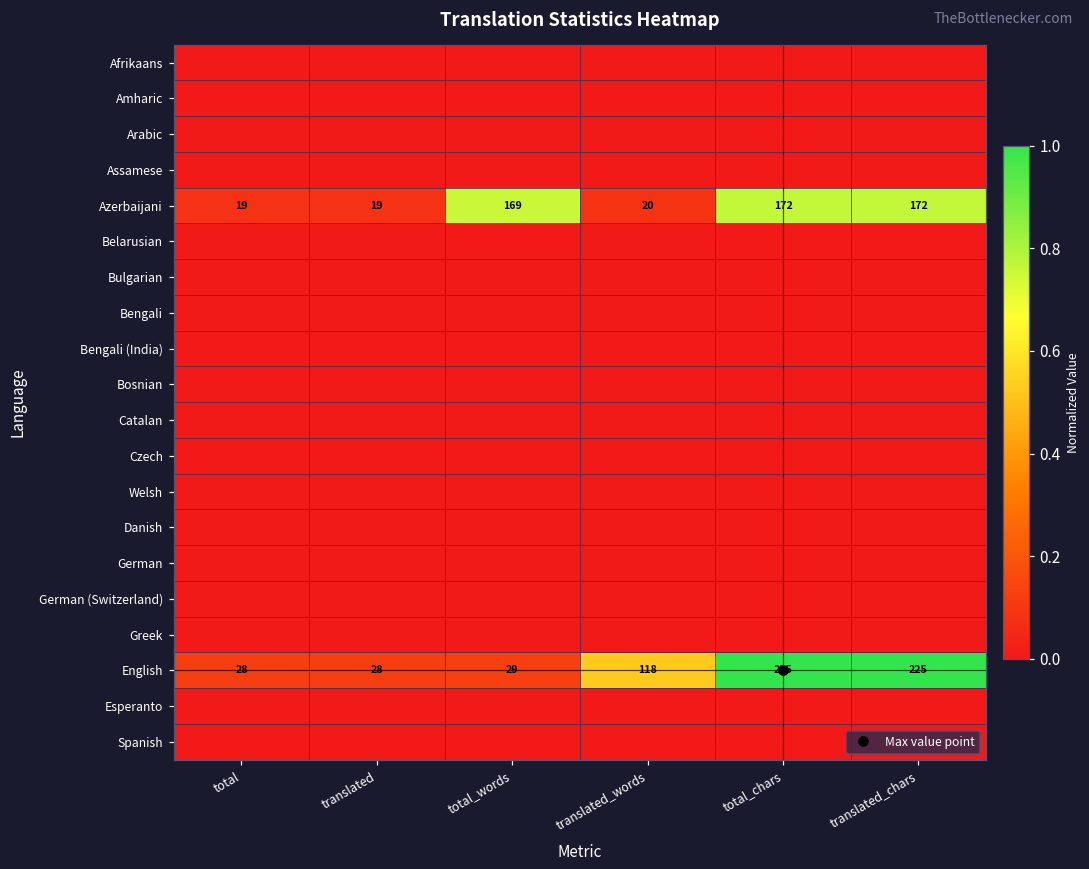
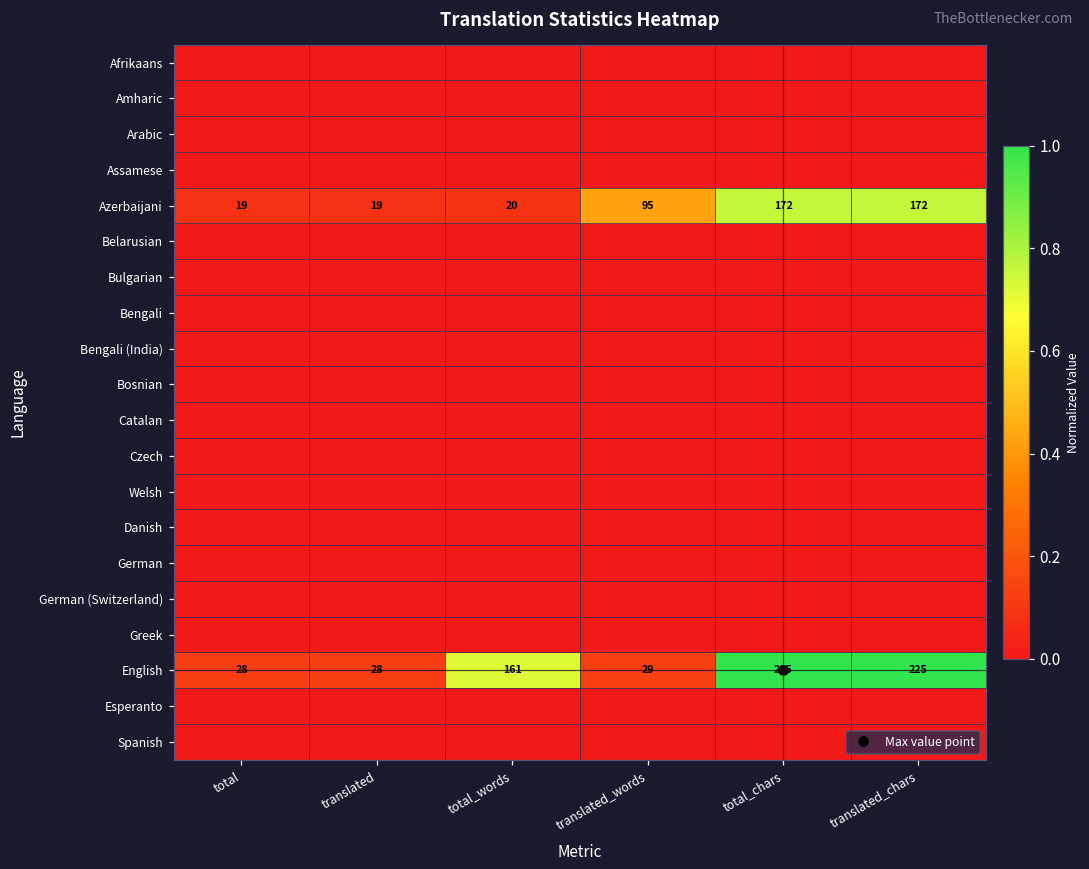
  {
    "Azerbaijani": {
      "total": 19,
      "translated": 19,
-     "total_words": 169,
-     "translated_words": 20,
+     "total_words": 20,
+     "translated_words": 95,
      "total_chars": 172,
      "translated_chars": 172
    },
    "English": {
      "total": 28,
      "translated": 28,
-     "total_words": 29,
-     "translated_words": 118,
+     "total_words": 161,
+     "translated_words": 29,
      "translated_chars": 225
    }
  }
